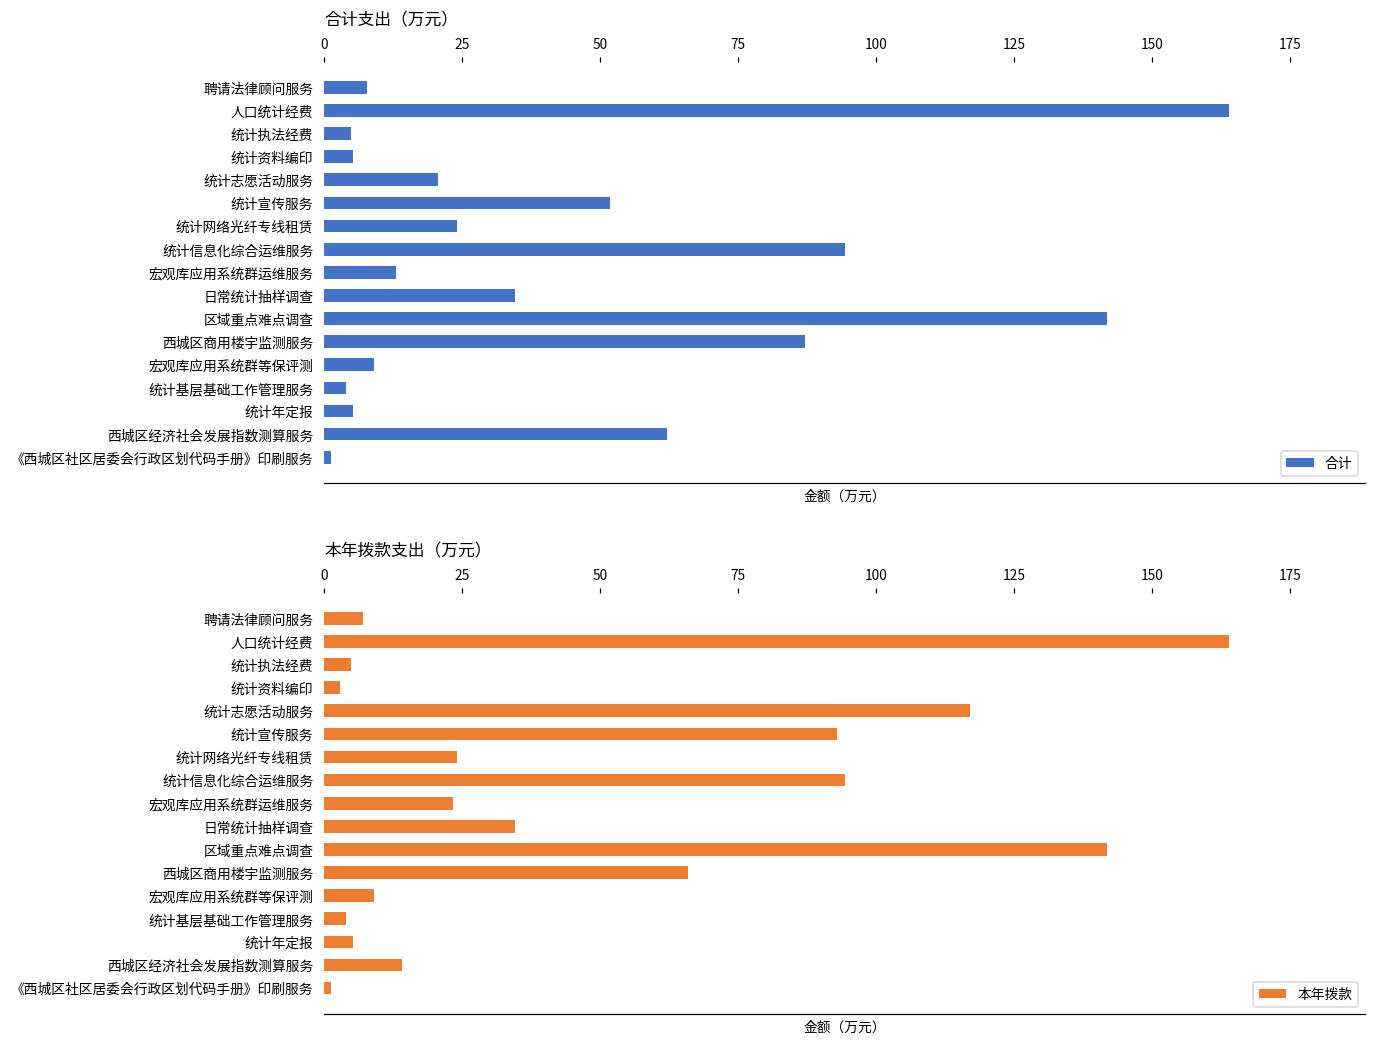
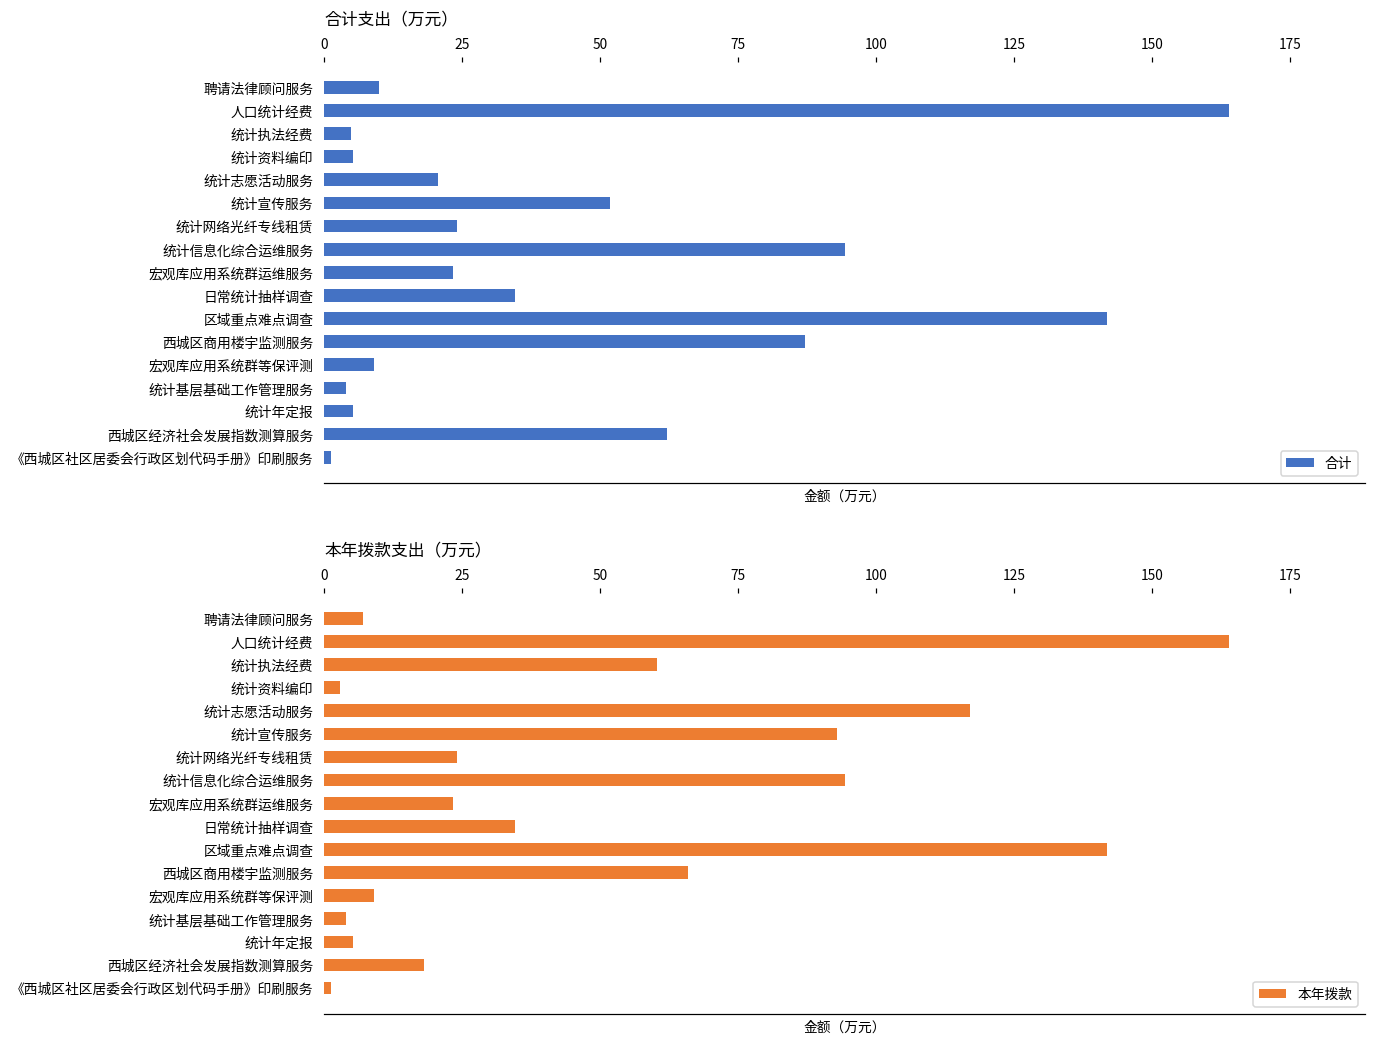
  {
    "合计支出（万元）": {
-     "聘请法律顾问服务": 8,
+     "聘请法律顾问服务": 10,
      "人口统计经费": 164,
      "统计执法经费": 5,
      "统计资料编印": 5,
      "统计志愿活动服务": 21,
      "统计宣传服务": 52,
      "统计网络光纤专线租赁": 24,
      "统计信息化综合运维服务": 94,
-     "宏观库应用系统群运维服务": 13,
+     "宏观库应用系统群运维服务": 23,
      "日常统计抽样调查": 35,
      "区域重点难点调查": 142,
      "西城区商用楼宇监测服务": 87,
      "宏观库应用系统群等保评测": 9,
      "统计基层基础工作管理服务": 4,
      "统计年定报": 5,
      "西城区经济社会发展指数测算服务": 62,
      "《西城区社区居委会行政区划代码手册》印刷服务": 1
    },
    "本年拨款支出（万元）": {
      "聘请法律顾问服务": 7,
      "人口统计经费": 164,
-     "统计执法经费": 5,
+     "统计执法经费": 60,
      "统计资料编印": 3,
      "统计志愿活动服务": 117,
      "统计宣传服务": 93,
      "统计网络光纤专线租赁": 24,
      "统计信息化综合运维服务": 94,
      "宏观库应用系统群运维服务": 23,
      "日常统计抽样调查": 35,
      "区域重点难点调查": 142,
      "西城区商用楼宇监测服务": 66,
      "宏观库应用系统群等保评测": 9,
      "统计基层基础工作管理服务": 4,
      "统计年定报": 5,
-     "西城区经济社会发展指数测算服务": 14,
+     "西城区经济社会发展指数测算服务": 18,
      "《西城区社区居委会行政区划代码手册》印刷服务": 1
    }
  }
